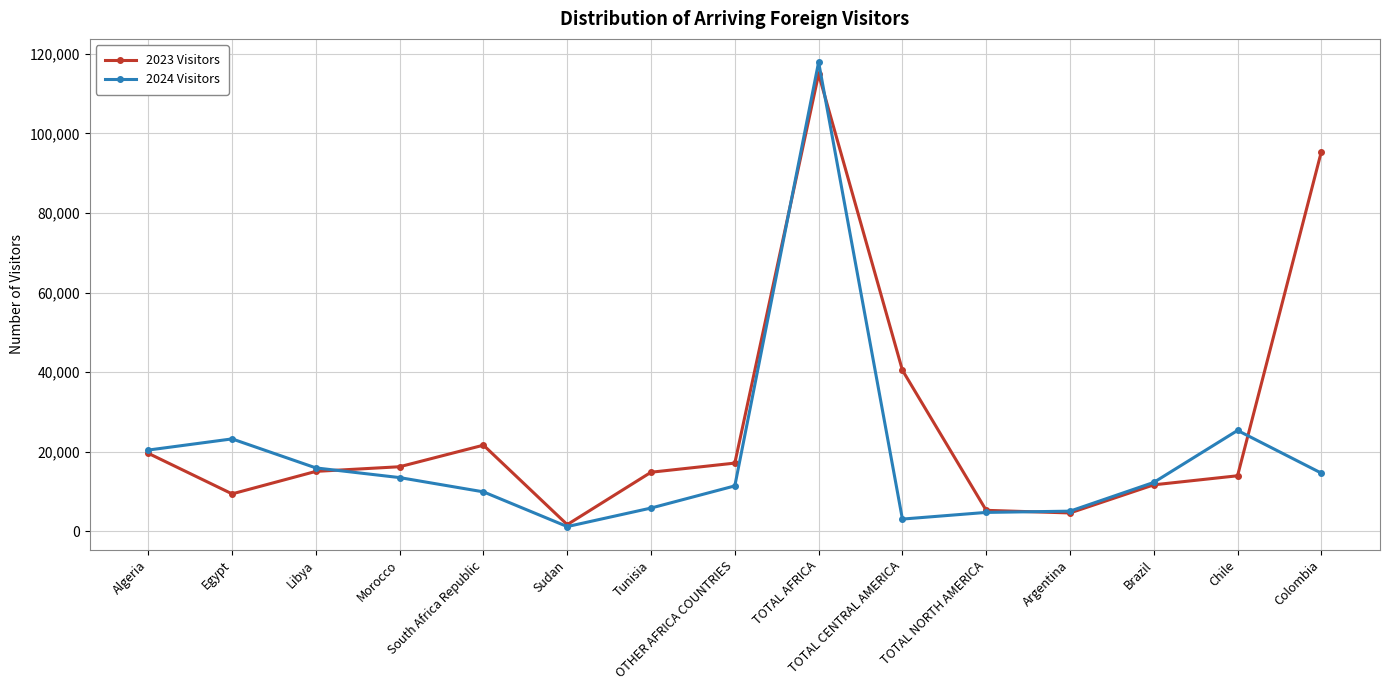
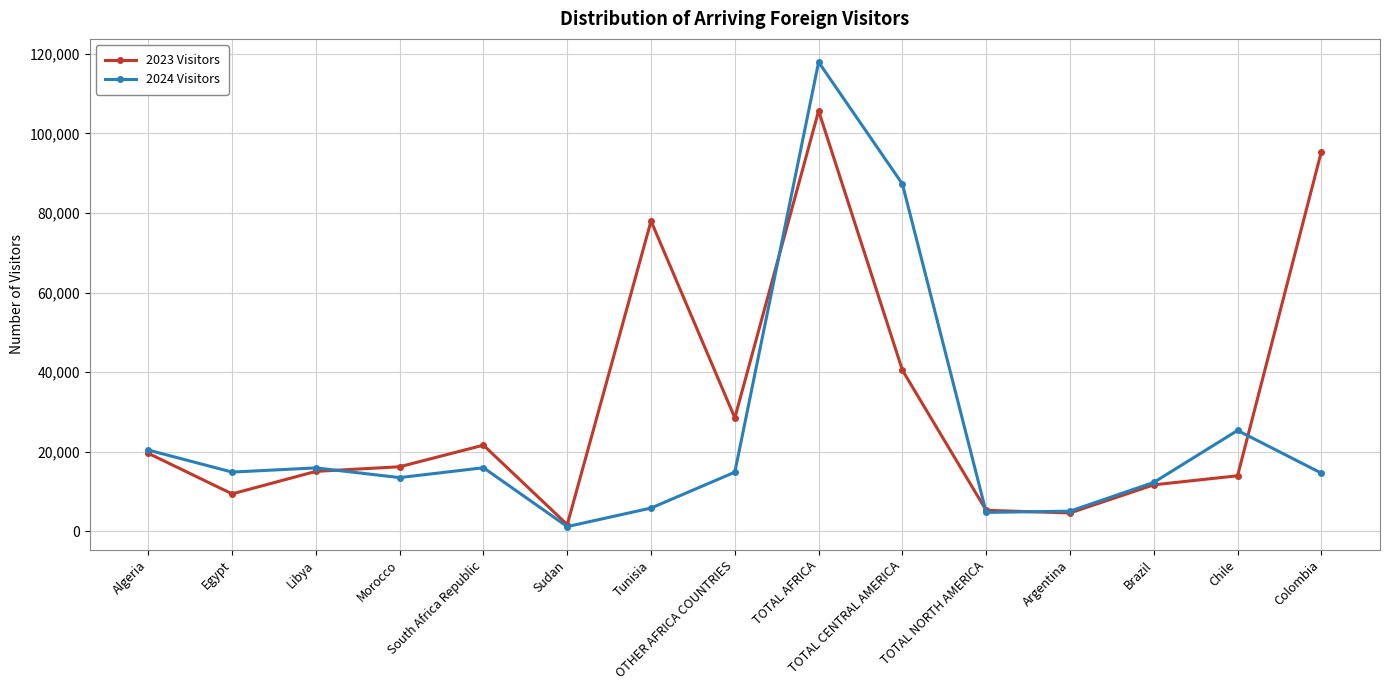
  {
    "2023 Visitors": {
      "Algeria": "20,000",
      "Egypt": "9,000",
      "Libya": "15,000",
      "Morocco": "16,000",
      "South Africa Republic": "22,000",
-     "Tunisia": "15,000",
-     "OTHER AFRICA COUNTRIES": "17,000",
-     "TOTAL AFRICA": "115,000",
+     "Tunisia": "78,000",
+     "OTHER AFRICA COUNTRIES": "29,000",
+     "TOTAL AFRICA": "106,000",
      "TOTAL CENTRAL AMERICA": "41,000",
      "Chile": "14,000",
      "Colombia": "95,000"
    },
    "2024 Visitors": {
      "Algeria": "20,000",
-     "Egypt": "23,000",
+     "Egypt": "15,000",
      "Libya": "16,000",
      "Morocco": "14,000",
-     "South Africa Republic": "10,000",
+     "South Africa Republic": "16,000",
      "Tunisia": "6,000",
-     "OTHER AFRICA COUNTRIES": "11,000",
+     "OTHER AFRICA COUNTRIES": "15,000",
      "TOTAL AFRICA": "118,000",
-     "TOTAL CENTRAL AMERICA": "3,000",
+     "TOTAL CENTRAL AMERICA": "87,000",
      "Chile": "25,000",
      "Colombia": "15,000"
    }
  }
